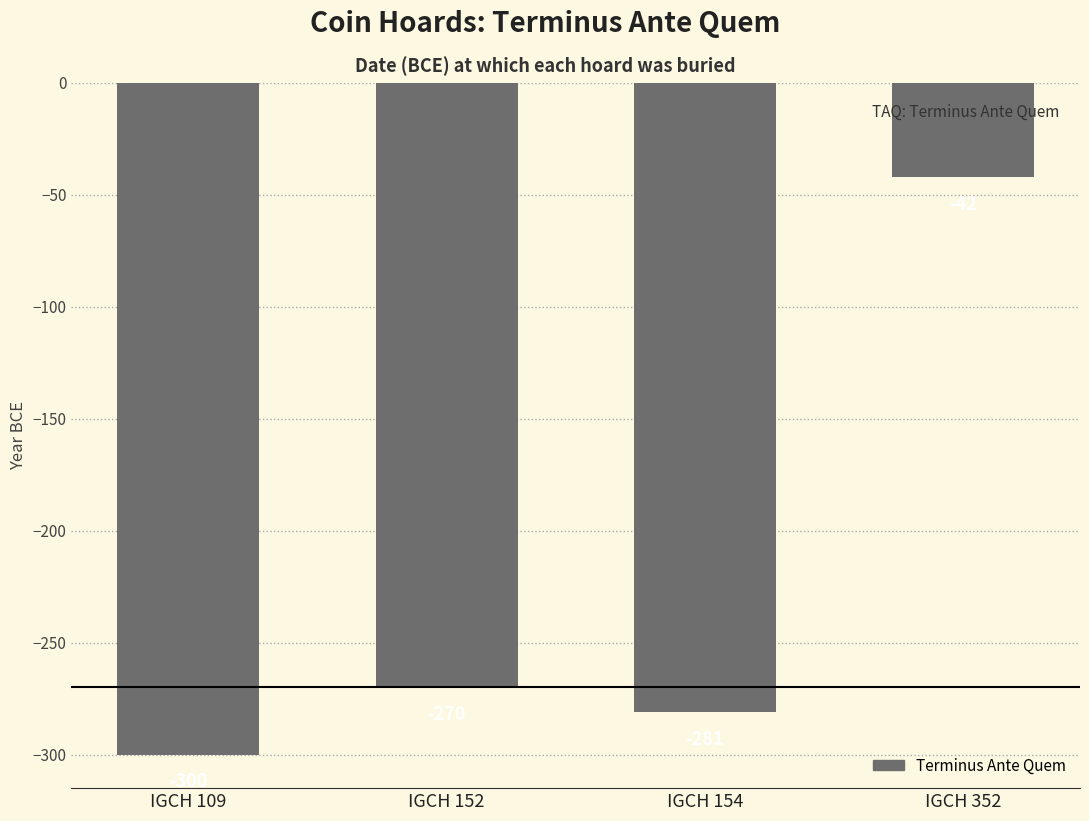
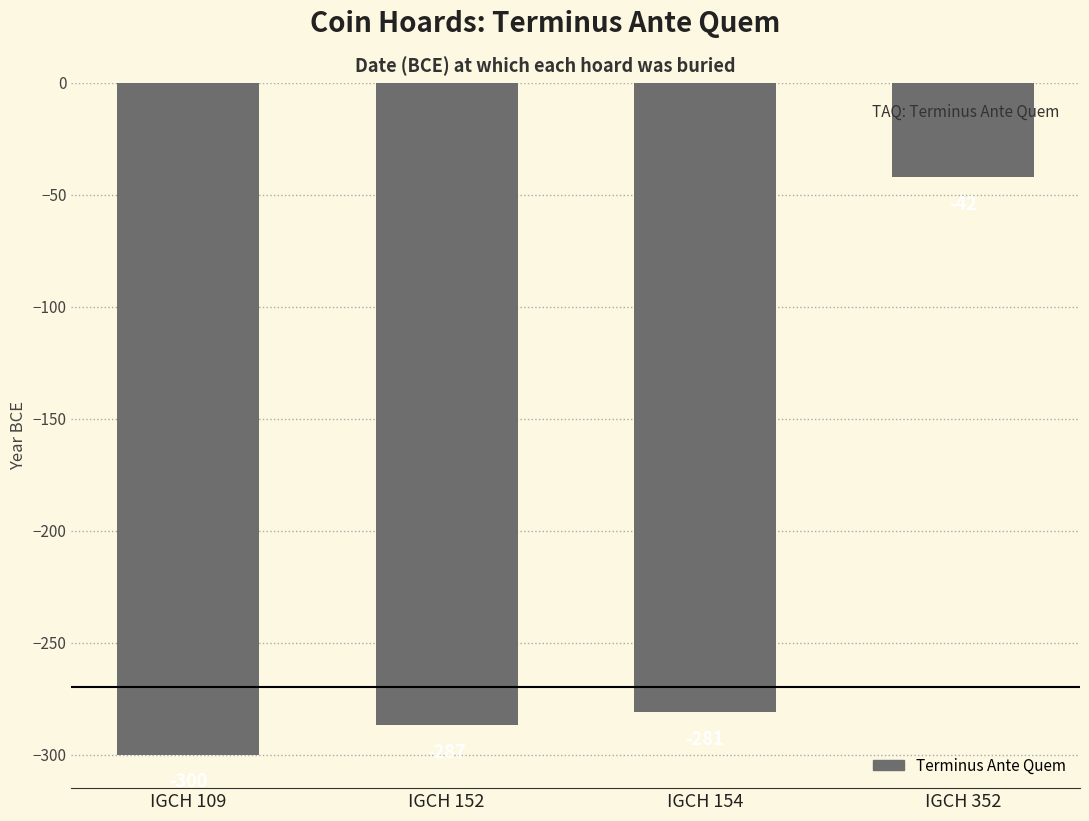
  {
    "IGCH 109": -300,
-   "IGCH 152": -270,
+   "IGCH 152": -287,
    "IGCH 154": -281,
    "IGCH 352": -42
  }
